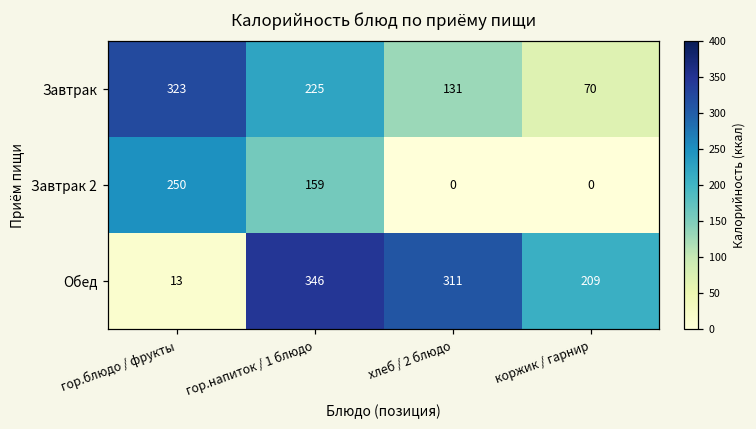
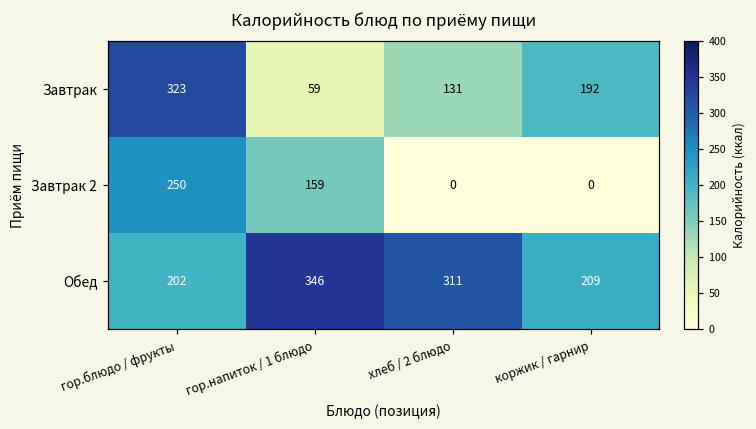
  {
    "Завтрак": {
      "гор.блюдо / фрукты": 323,
-     "гор.напиток / 1 блюдо": 225,
+     "гор.напиток / 1 блюдо": 59,
      "хлеб / 2 блюдо": 131,
-     "коржик / гарнир": 70
+     "коржик / гарнир": 192
    },
    "Завтрак 2": {
      "гор.блюдо / фрукты": 250,
      "гор.напиток / 1 блюдо": 159,
      "хлеб / 2 блюдо": 0,
      "коржик / гарнир": 0
    },
    "Обед": {
-     "гор.блюдо / фрукты": 13,
+     "гор.блюдо / фрукты": 202,
      "гор.напиток / 1 блюдо": 346,
      "хлеб / 2 блюдо": 311,
      "коржик / гарнир": 209
    }
  }
